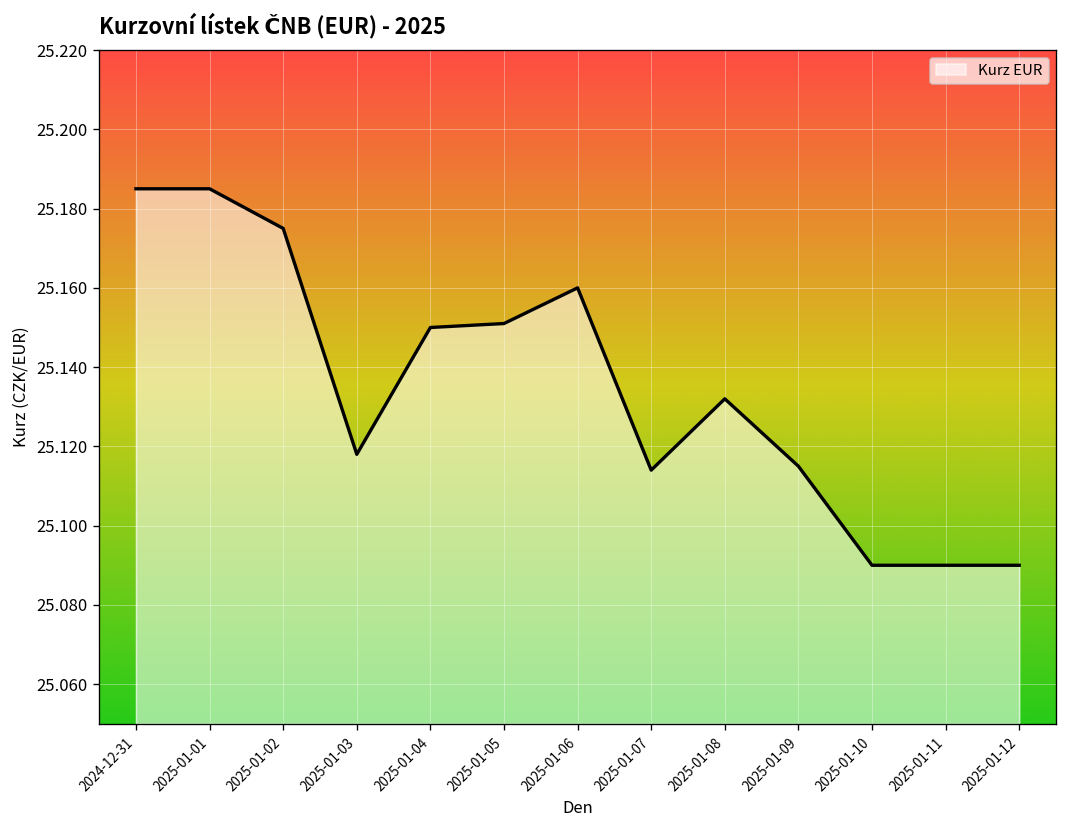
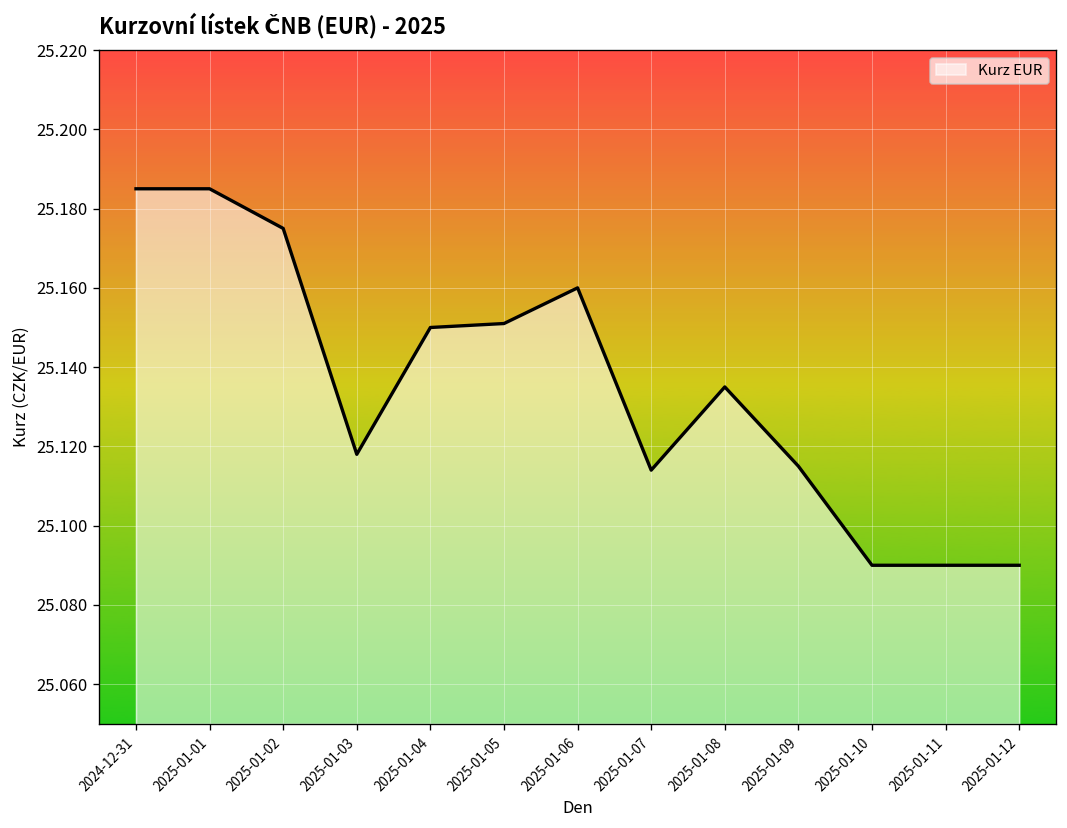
  {
    "2024-12-31": 25.185,
    "2025-01-01": 25.185,
    "2025-01-02": 25.175,
    "2025-01-03": 25.118,
    "2025-01-04": 25.150,
    "2025-01-05": 25.151,
    "2025-01-06": 25.160,
    "2025-01-07": 25.114,
-   "2025-01-08": 25.132,
+   "2025-01-08": 25.135,
    "2025-01-09": 25.115,
    "2025-01-10": 25.090,
    "2025-01-11": 25.090,
    "2025-01-12": 25.090
  }
